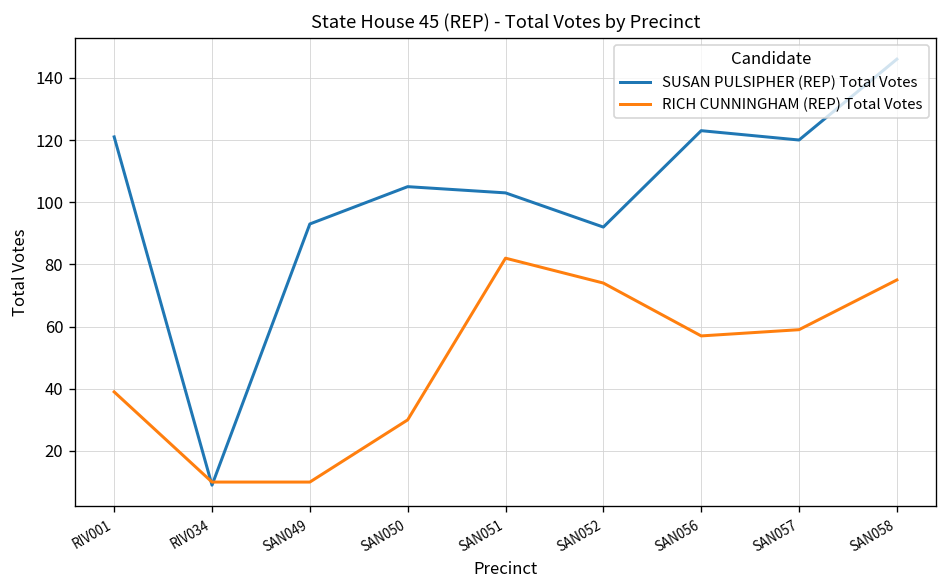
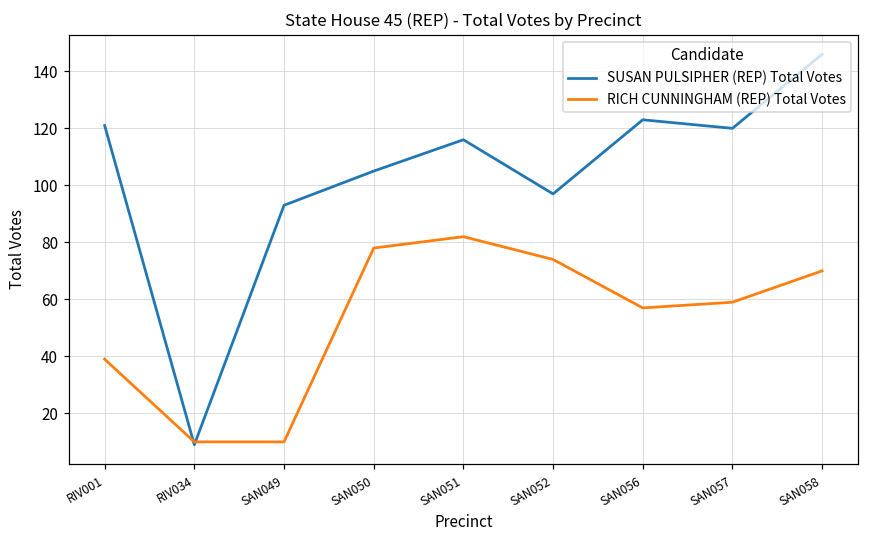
  {
    "SUSAN PULSIPHER (REP) Total Votes": {
      "RIV001": 121,
      "RIV034": 9,
      "SAN049": 93,
      "SAN050": 105,
-     "SAN051": 103,
-     "SAN052": 92,
+     "SAN051": 116,
+     "SAN052": 97,
      "SAN056": 123,
      "SAN057": 120
    },
    "RICH CUNNINGHAM (REP) Total Votes": {
      "RIV001": 39,
      "RIV034": 10,
      "SAN049": 10,
-     "SAN050": 30,
+     "SAN050": 78,
      "SAN051": 82,
      "SAN052": 74,
      "SAN056": 57,
      "SAN057": 59,
-     "SAN058": 75
+     "SAN058": 70
    }
  }
